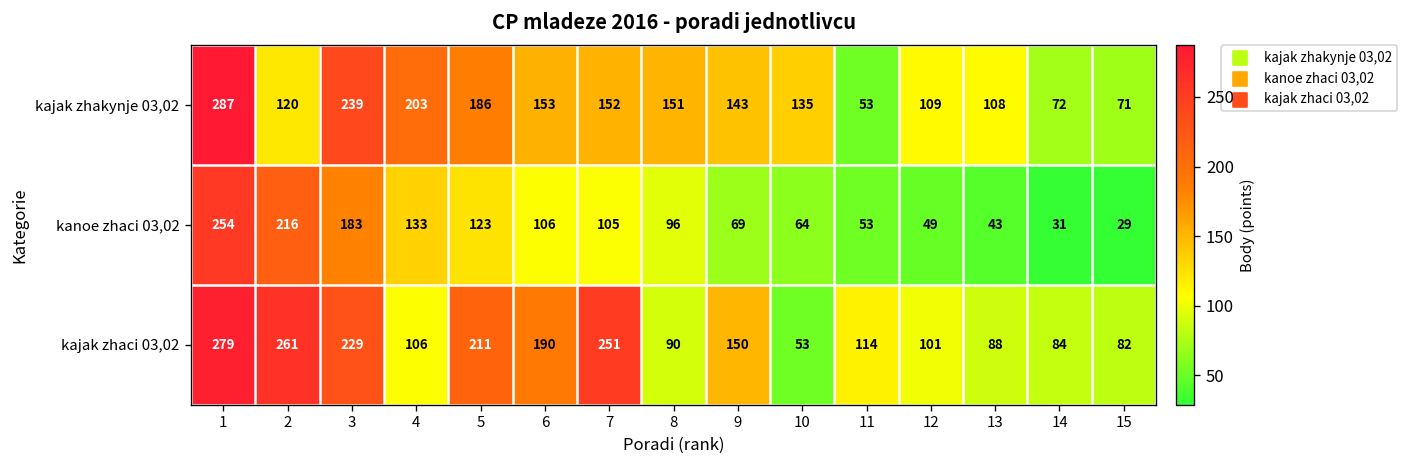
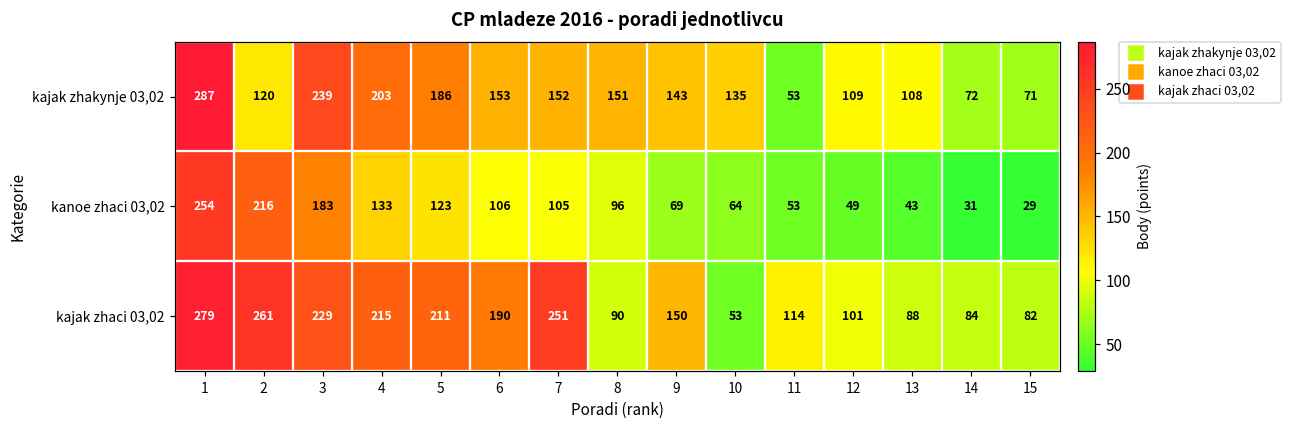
  {
    "kajak zhakynje 03,02": {
      "1": 287,
      "2": 120,
      "3": 239,
      "4": 203,
      "5": 186,
      "6": 153,
      "7": 152,
      "8": 151,
      "9": 143,
      "10": 135,
      "11": 53,
      "12": 109,
      "13": 108,
      "14": 72,
      "15": 71
    },
    "kanoe zhaci 03,02": {
      "1": 254,
      "2": 216,
      "3": 183,
      "4": 133,
      "5": 123,
      "6": 106,
      "7": 105,
      "8": 96,
      "9": 69,
      "10": 64,
      "11": 53,
      "12": 49,
      "13": 43,
      "14": 31,
      "15": 29
    },
    "kajak zhaci 03,02": {
      "1": 279,
      "2": 261,
      "3": 229,
-     "4": 106,
+     "4": 215,
      "5": 211,
      "6": 190,
      "7": 251,
      "8": 90,
      "9": 150,
      "10": 53,
      "11": 114,
      "12": 101,
      "13": 88,
      "14": 84,
      "15": 82
    }
  }
